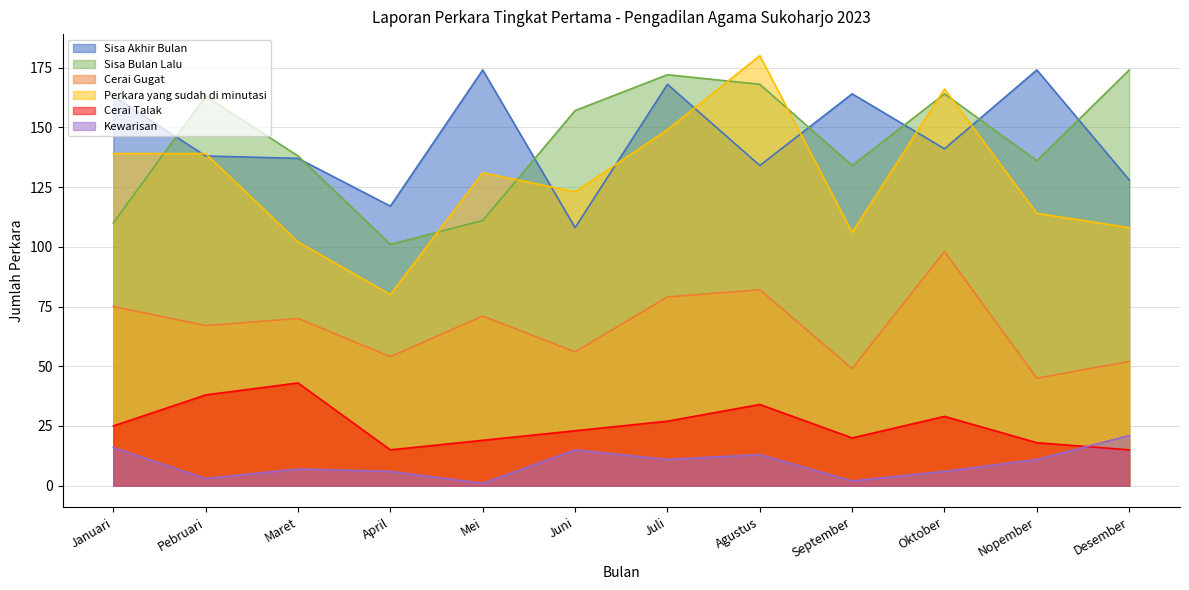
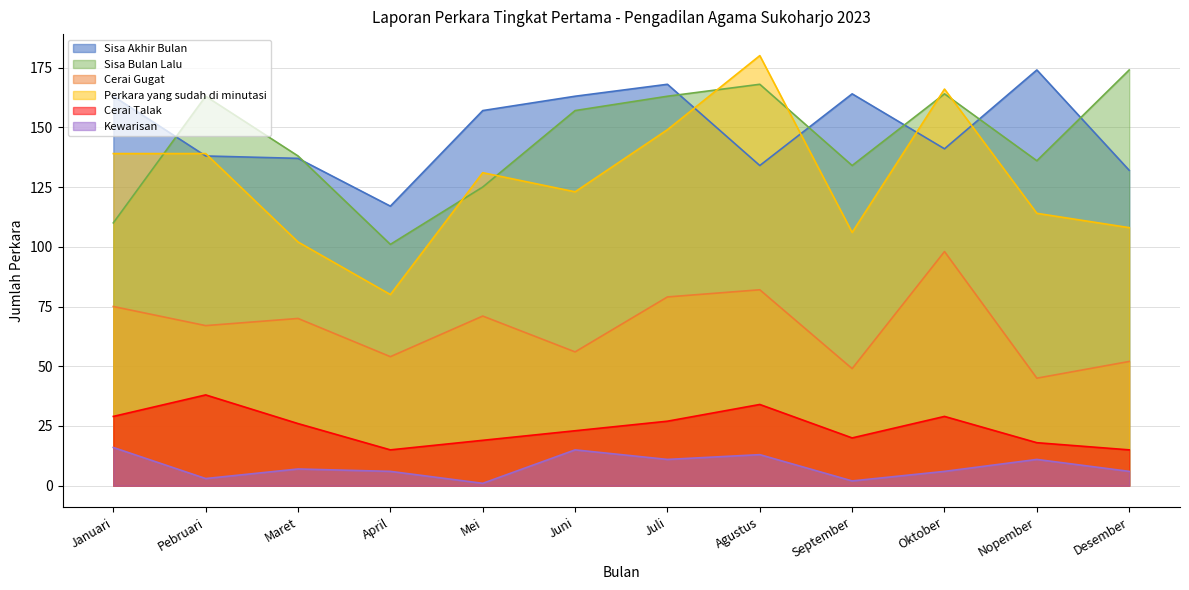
  {
    "Sisa Akhir Bulan": {
      "April": 117,
-     "Mei": 174,
-     "Juni": 108,
+     "Mei": 157,
+     "Juni": 163,
      "Juli": 168,
      "Agustus": 134,
      "September": 164,
      "Oktober": 141,
      "Nopember": 174,
-     "Desember": 128
+     "Desember": 132
    },
    "Sisa Bulan Lalu": {
      "Januari": 110,
      "April": 101,
-     "Mei": 111,
+     "Mei": 125,
      "Juni": 157,
-     "Juli": 172,
+     "Juli": 163,
      "Agustus": 168,
      "September": 134,
      "Oktober": 164,
      "Nopember": 136,
      "Desember": 174
    },
    "Cerai Gugat": {
      "Januari": 75,
      "Pebruari": 67,
      "Maret": 70,
      "April": 54,
      "Mei": 71,
      "Juni": 56,
      "Juli": 79,
      "Agustus": 82,
      "September": 49,
      "Oktober": 98,
      "Nopember": 45,
      "Desember": 52
    },
    "Perkara yang sudah di minutasi": {
      "Januari": 139,
      "Maret": 102,
      "April": 80,
      "Mei": 131,
      "Juni": 123,
      "Juli": 149,
      "Agustus": 180,
      "September": 106,
      "Oktober": 166,
      "Nopember": 114,
      "Desember": 108
    },
    "Cerai Talak": {
-     "Januari": 25,
+     "Januari": 29,
      "Pebruari": 38,
-     "Maret": 43,
+     "Maret": 26,
      "April": 15,
      "Mei": 19,
      "Juni": 23,
      "Juli": 27,
      "Agustus": 34,
      "September": 20,
      "Oktober": 29,
      "Nopember": 18,
      "Desember": 15
    },
    "Kewarisan": {
      "Januari": 16,
      "Pebruari": 3,
      "Maret": 7,
      "April": 6,
      "Mei": 1,
      "Juni": 15,
      "Juli": 11,
      "Agustus": 13,
      "September": 2,
      "Oktober": 6,
      "Nopember": 11,
-     "Desember": 21
+     "Desember": 6
    }
  }
